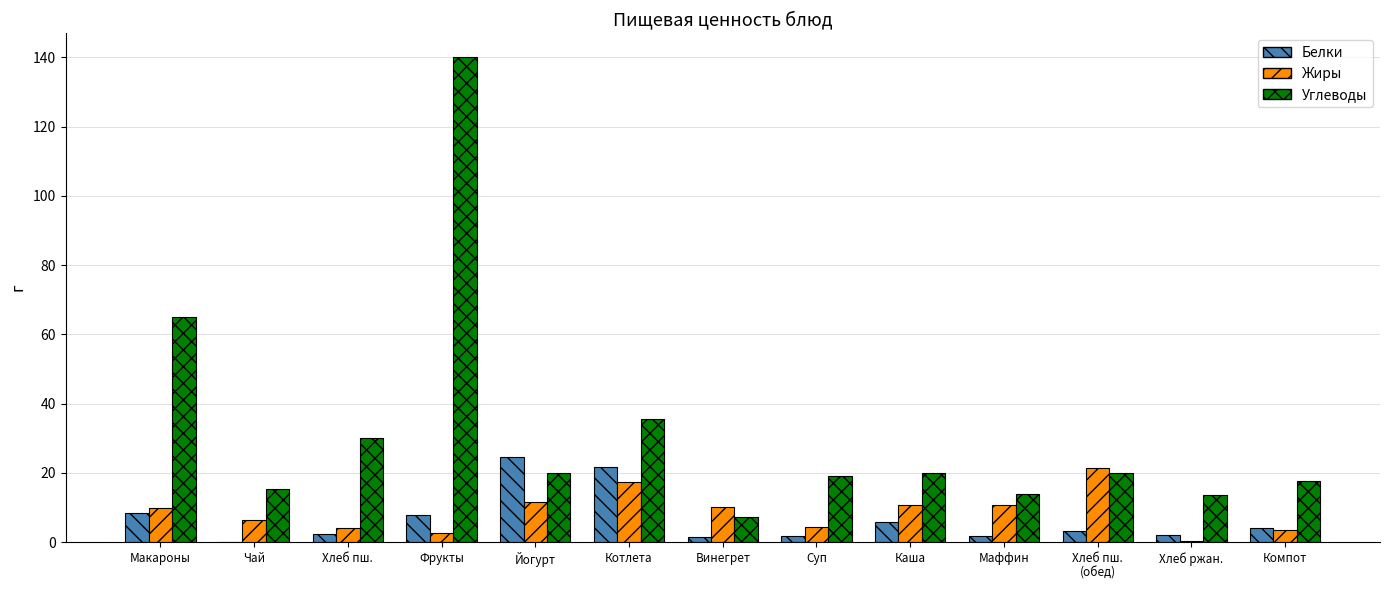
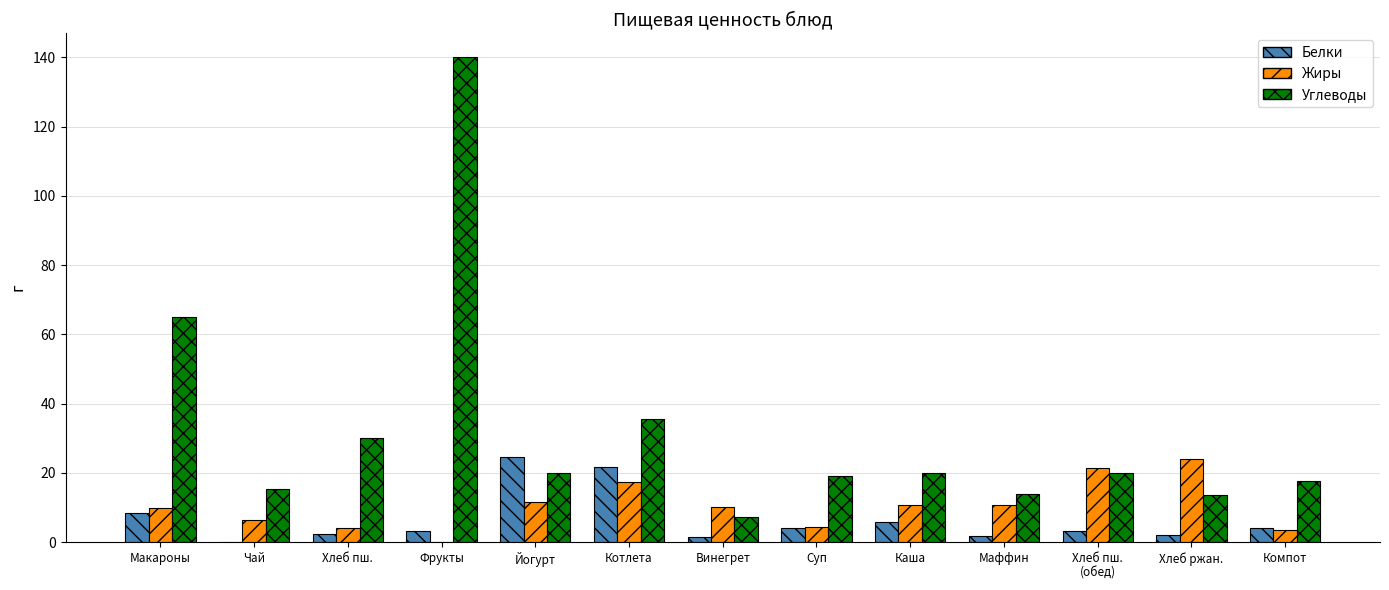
  {
    "Белки": {
      "Макароны": 8,
      "Хлеб пш.": 2,
-     "Фрукты": 8,
+     "Фрукты": 3,
      "Йогурт": 25,
      "Котлета": 22,
      "Винегрет": 1,
-     "Суп": 2,
+     "Суп": 4,
      "Каша": 6,
      "Маффин": 2,
      "Хлеб пш. (обед)": 3,
      "Хлеб ржан.": 2,
      "Компот": 4
    },
    "Жиры": {
      "Макароны": 10,
      "Чай": 6,
      "Хлеб пш.": 4,
-     "Фрукты": 3,
+     "Фрукты": 0,
      "Йогурт": 12,
      "Котлета": 17,
      "Винегрет": 10,
      "Суп": 4,
      "Каша": 11,
      "Маффин": 11,
      "Хлеб пш. (обед)": 22,
-     "Хлеб ржан.": 0,
+     "Хлеб ржан.": 24,
      "Компот": 4
    },
    "Углеводы": {
      "Макароны": 65,
      "Чай": 15,
      "Хлеб пш.": 30,
      "Фрукты": 140,
      "Йогурт": 20,
      "Котлета": 36,
      "Винегрет": 7,
      "Суп": 19,
      "Каша": 20,
      "Маффин": 14,
      "Хлеб пш. (обед)": 20,
      "Хлеб ржан.": 14,
      "Компот": 18
    }
  }
